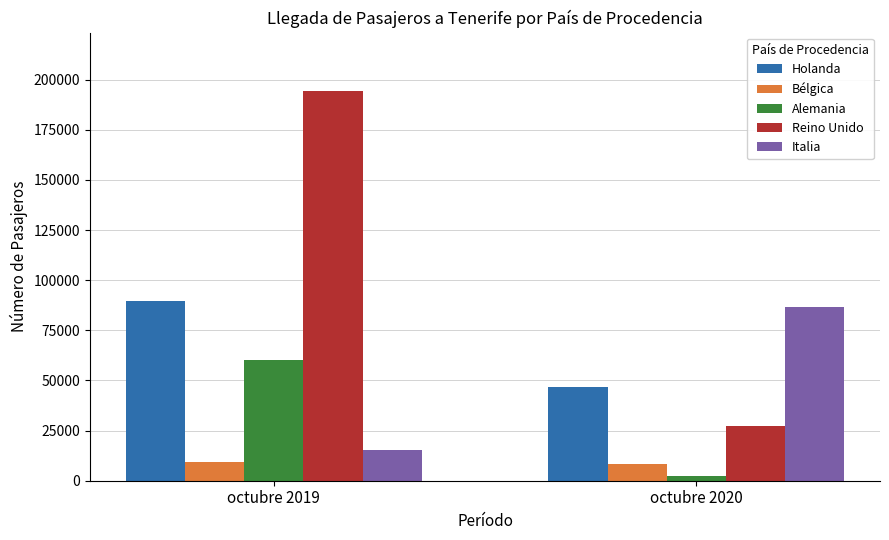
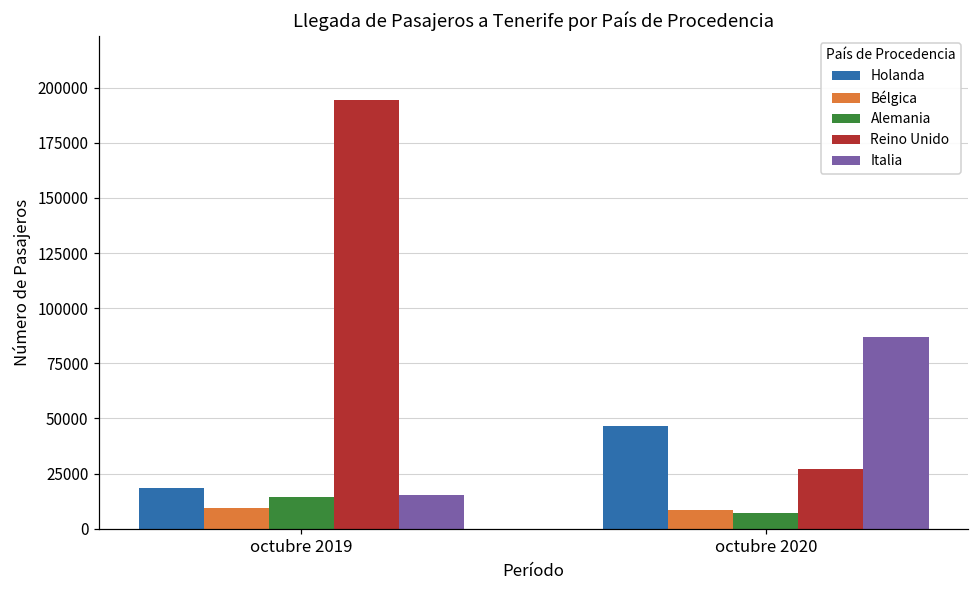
  {
    "Holanda": {
-     "octubre 2019": 89000,
+     "octubre 2019": 18000,
      "octubre 2020": 47000
    },
    "Bélgica": {
      "octubre 2019": 9000,
      "octubre 2020": 9000
    },
    "Alemania": {
-     "octubre 2019": 60000,
-     "octubre 2020": 2000
+     "octubre 2019": 14000,
+     "octubre 2020": 7000
    },
    "Reino Unido": {
      "octubre 2019": 194000,
      "octubre 2020": 27000
    },
    "Italia": {
      "octubre 2019": 15000,
      "octubre 2020": 87000
    }
  }
